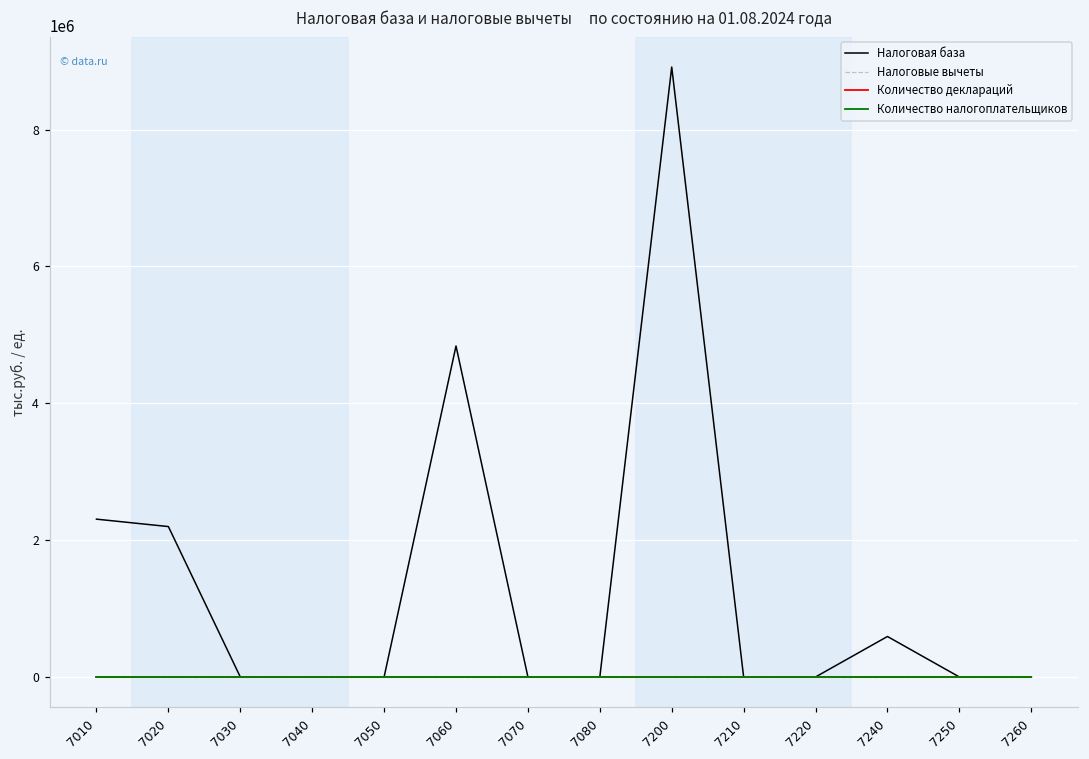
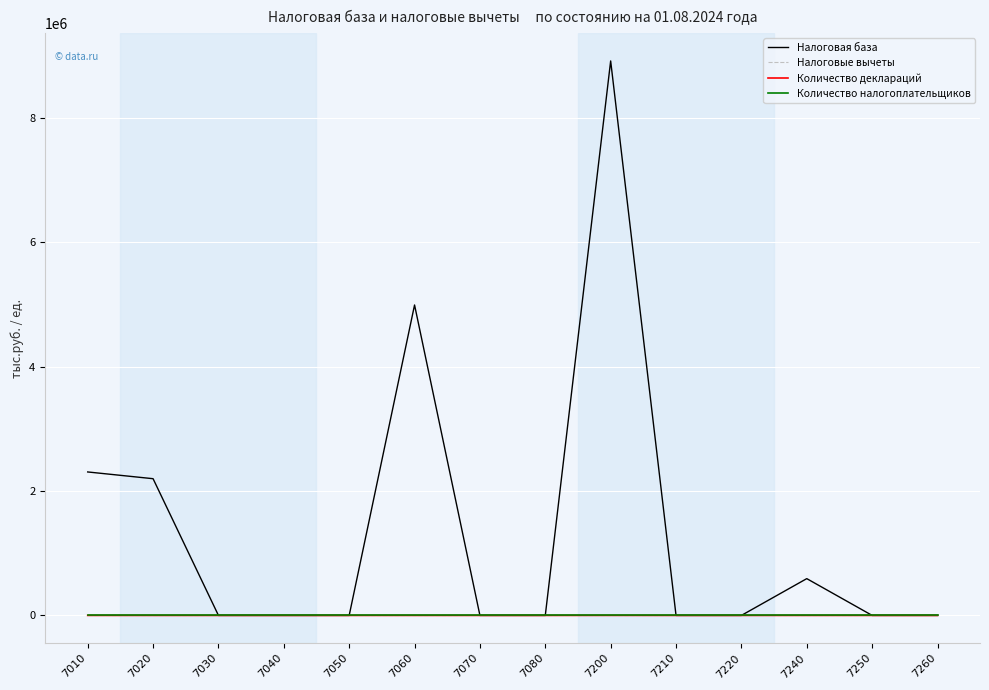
  {
    "Налоговая база": {
      "7010": 2300000,
      "7020": 2200000,
-     "7060": 4800000,
+     "7060": 5000000,
      "7200": 8900000,
      "7240": 600000
    },
    "Количество налогоплательщиков": {
      "7010": 0,
      "7020": 0,
      "7060": 0,
      "7200": 0,
      "7240": 0
    }
  }
